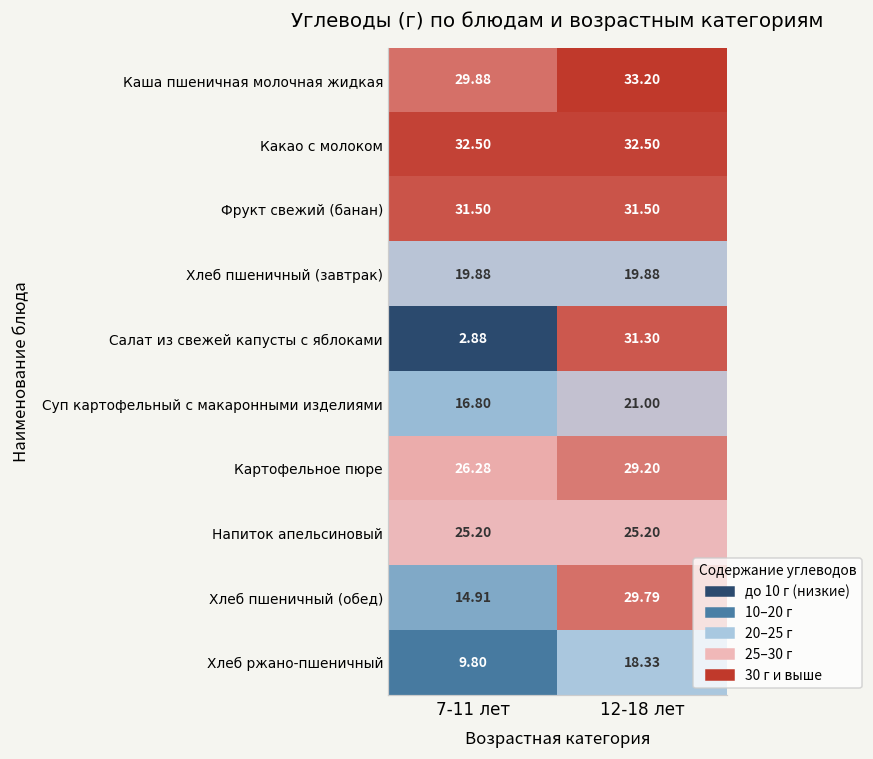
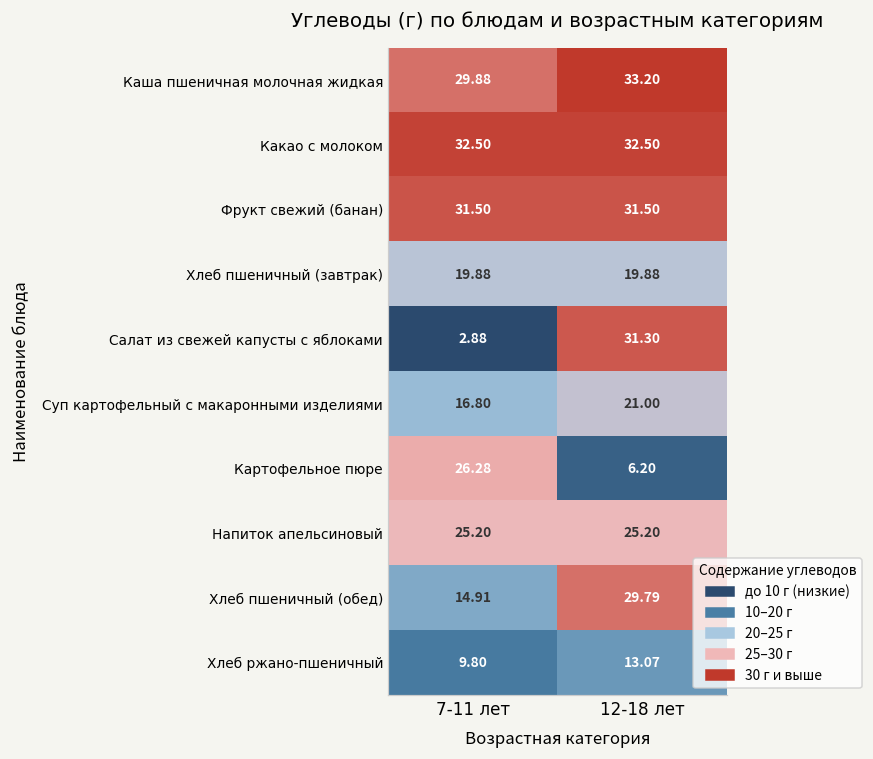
  {
    "Каша пшеничная молочная жидкая": {
      "7-11 лет": 29.88,
      "12-18 лет": 33.20
    },
    "Какао с молоком": {
      "7-11 лет": 32.50,
      "12-18 лет": 32.50
    },
    "Фрукт свежий (банан)": {
      "7-11 лет": 31.50,
      "12-18 лет": 31.50
    },
    "Хлеб пшеничный (завтрак)": {
      "7-11 лет": 19.88,
      "12-18 лет": 19.88
    },
    "Салат из свежей капусты с яблоками": {
      "7-11 лет": 2.88,
      "12-18 лет": 31.30
    },
    "Суп картофельный с макаронными изделиями": {
      "7-11 лет": 16.80,
      "12-18 лет": 21.00
    },
    "Картофельное пюре": {
      "7-11 лет": 26.28,
-     "12-18 лет": 29.20
+     "12-18 лет": 6.20
    },
    "Напиток апельсиновый": {
      "7-11 лет": 25.20,
      "12-18 лет": 25.20
    },
    "Хлеб пшеничный (обед)": {
      "7-11 лет": 14.91,
      "12-18 лет": 29.79
    },
    "Хлеб ржано-пшеничный": {
      "7-11 лет": 9.80,
-     "12-18 лет": 18.33
+     "12-18 лет": 13.07
    }
  }
